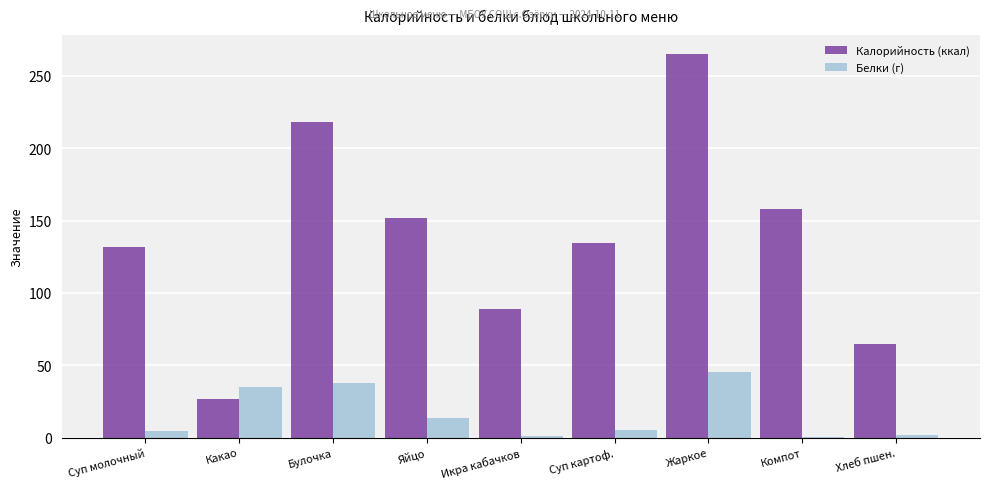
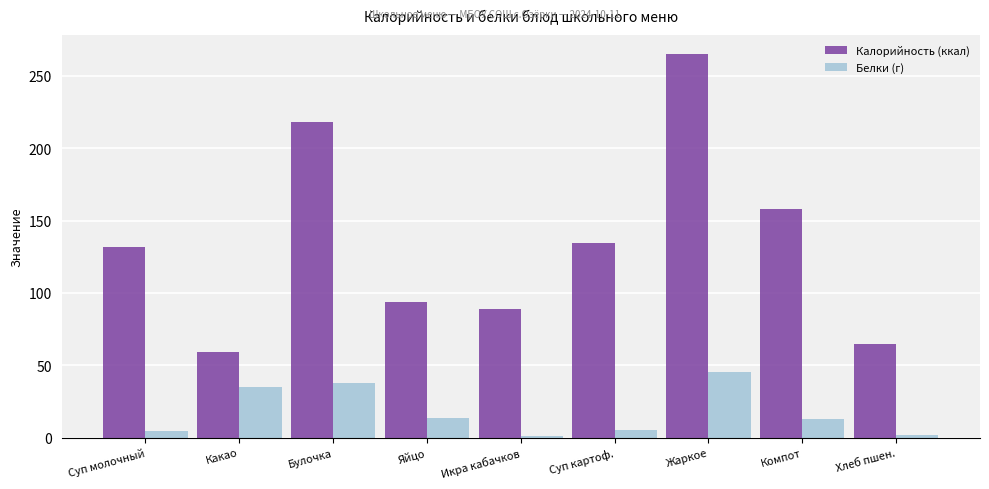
  {
    "Калорийность (ккал)": {
      "Суп молочный": 132,
-     "Какао": 27,
+     "Какао": 59,
      "Булочка": 218,
-     "Яйцо": 152,
+     "Яйцо": 94,
      "Икра кабачков": 89,
      "Суп картоф.": 135,
      "Жаркое": 265,
      "Компот": 158,
      "Хлеб пшен.": 65
    },
    "Белки (г)": {
      "Суп молочный": 5,
      "Какао": 35,
      "Булочка": 38,
      "Яйцо": 14,
      "Суп картоф.": 5,
      "Жаркое": 45,
-     "Компот": 1,
+     "Компот": 13,
      "Хлеб пшен.": 2
    }
  }
